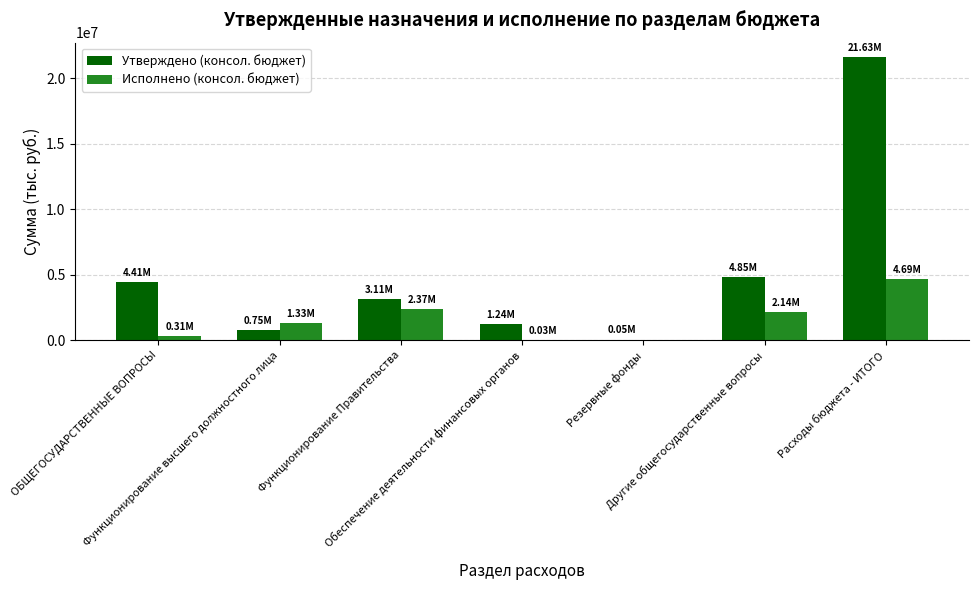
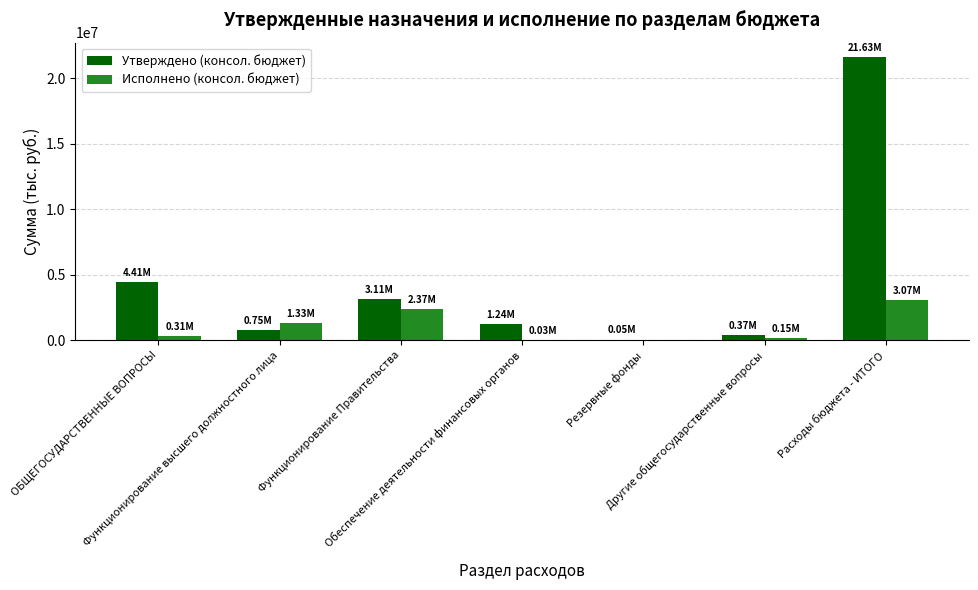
  {
    "Утверждено (консол. бюджет)": {
      "ОБЩЕГОСУДАРСТВЕННЫЕ ВОПРОСЫ": "4.41M",
      "Функционирование высшего должностного лица": "0.75M",
      "Функционирование Правительства": "3.11M",
      "Обеспечение деятельности финансовых органов": "1.24M",
      "Резервные фонды": "0.05M",
-     "Другие общегосударственные вопросы": "4.85M",
+     "Другие общегосударственные вопросы": "0.37M",
      "Расходы бюджета - ИТОГО": "21.63M"
    },
    "Исполнено (консол. бюджет)": {
      "ОБЩЕГОСУДАРСТВЕННЫЕ ВОПРОСЫ": "0.31M",
      "Функционирование высшего должностного лица": "1.33M",
      "Функционирование Правительства": "2.37M",
      "Обеспечение деятельности финансовых органов": "0.03M",
-     "Другие общегосударственные вопросы": "2.14M",
-     "Расходы бюджета - ИТОГО": "4.69M"
+     "Другие общегосударственные вопросы": "0.15M",
+     "Расходы бюджета - ИТОГО": "3.07M"
    }
  }
